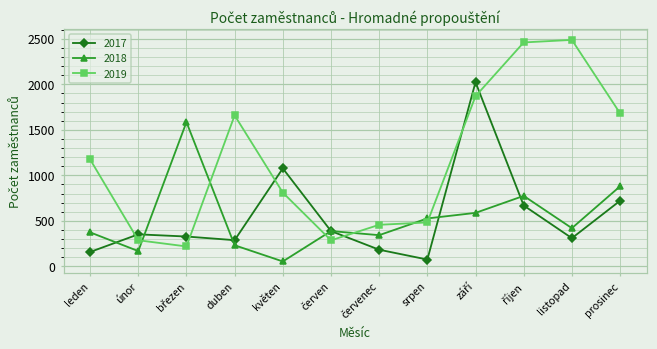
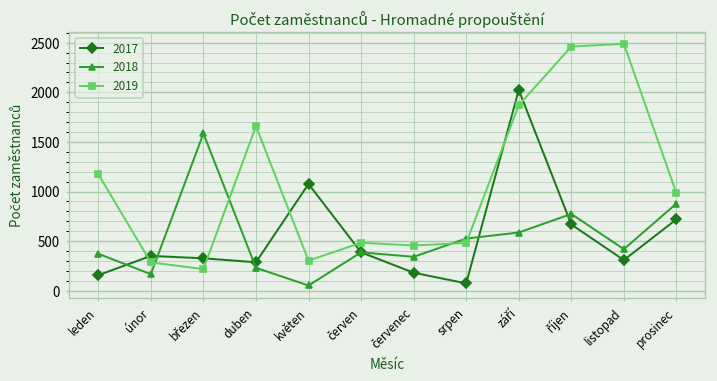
  {
    "2019": {
      "leden": 1200,
      "únor": 300,
      "březen": 200,
      "duben": 1700,
-     "květen": 800,
-     "červen": 300,
+     "květen": 300,
+     "červen": 500,
      "červenec": 500,
      "srpen": 500,
      "září": 1900,
      "říjen": 2500,
      "listopad": 2500,
-     "prosinec": 1700
+     "prosinec": 1000
    }
  }
